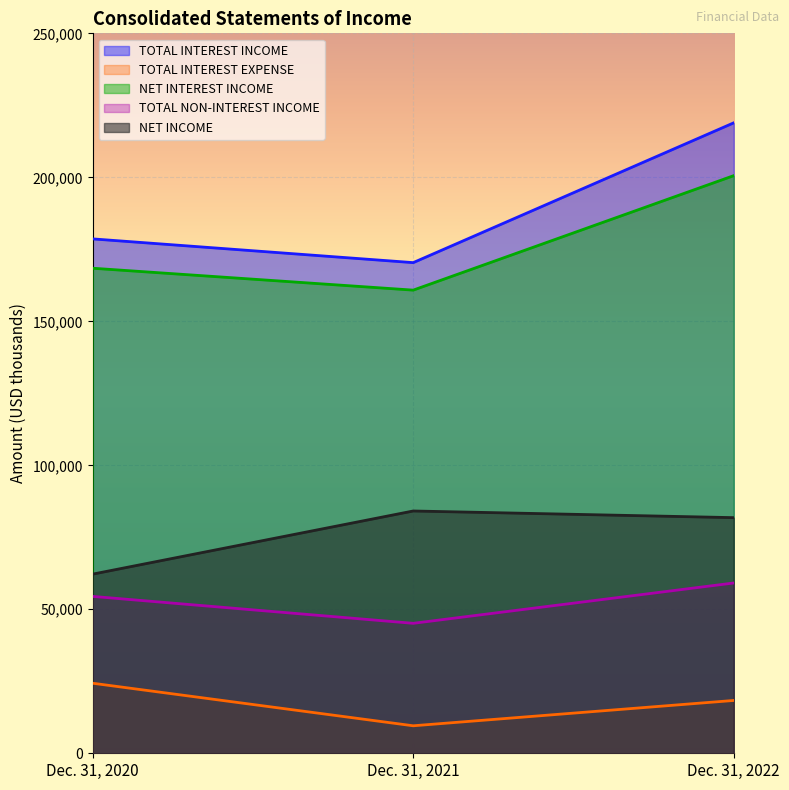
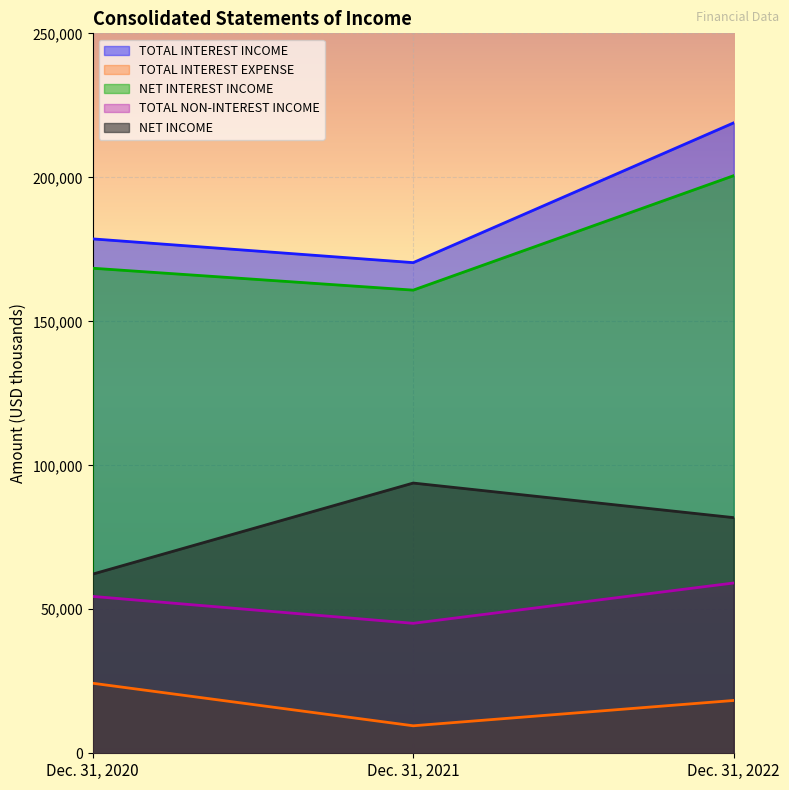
  {
    "TOTAL INTEREST INCOME": {
      "Dec. 31, 2020": "179,000",
      "Dec. 31, 2021": "170,000",
      "Dec. 31, 2022": "219,000"
    },
    "TOTAL INTEREST EXPENSE": {
      "Dec. 31, 2020": "24,000",
      "Dec. 31, 2021": "10,000",
      "Dec. 31, 2022": "18,000"
    },
    "NET INTEREST INCOME": {
      "Dec. 31, 2020": "168,000",
      "Dec. 31, 2021": "161,000",
      "Dec. 31, 2022": "201,000"
    },
    "TOTAL NON-INTEREST INCOME": {
      "Dec. 31, 2020": "54,000",
      "Dec. 31, 2021": "45,000",
      "Dec. 31, 2022": "59,000"
    },
    "NET INCOME": {
      "Dec. 31, 2020": "62,000",
-     "Dec. 31, 2021": "84,000",
+     "Dec. 31, 2021": "94,000",
      "Dec. 31, 2022": "82,000"
    }
  }
